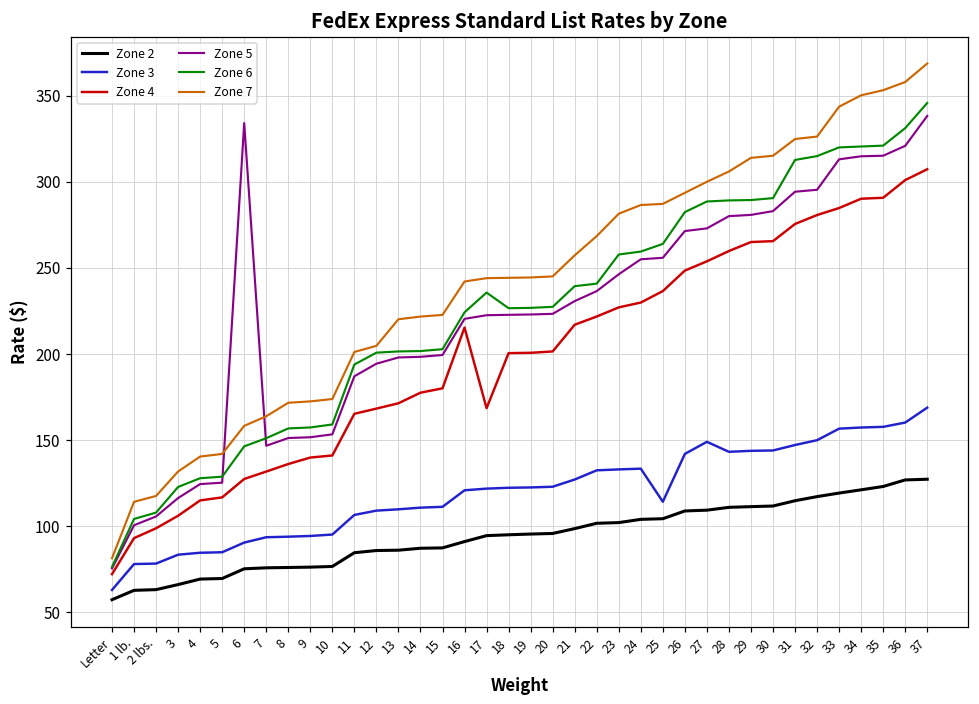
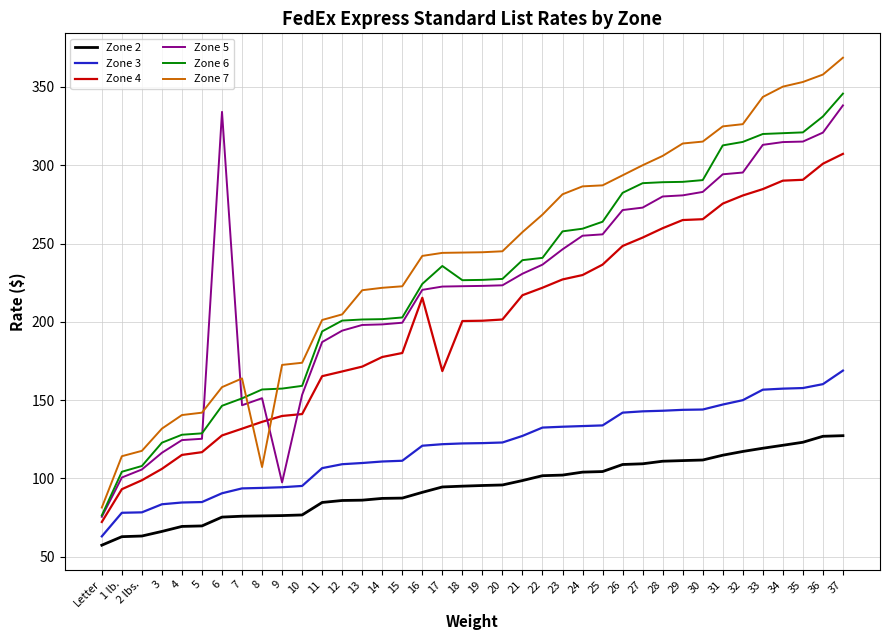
  {
    "Zone 3": {
      "Letter": 63,
      "1 lb.": 78,
      "2 lbs.": 78,
      "3": 83,
      "4": 85,
      "5": 85,
      "6": 90,
      "7": 94,
      "8": 94,
      "9": 94,
      "10": 95,
      "11": 107,
      "12": 109,
      "13": 110,
      "14": 111,
      "15": 111,
      "16": 121,
      "17": 122,
      "18": 122,
      "19": 123,
      "20": 123,
      "21": 127,
      "22": 132,
      "23": 133,
      "24": 133,
-     "25": 114,
+     "25": 134,
      "26": 142,
-     "27": 149,
+     "27": 143,
      "28": 143,
      "29": 144,
      "30": 144,
      "31": 147,
      "32": 150,
      "33": 157,
      "34": 157,
      "35": 158,
      "36": 160,
      "37": 169
    },
    "Zone 5": {
      "1 lb.": 101,
      "2 lbs.": 106,
      "3": 116,
      "4": 124,
      "5": 125,
      "6": 334,
      "7": 147,
      "8": 151,
-     "9": 152,
+     "9": 97,
      "10": 153,
      "11": 187,
      "12": 194,
      "13": 198,
      "14": 198,
      "15": 199,
      "16": 220,
      "17": 223,
      "18": 223,
      "19": 223,
      "20": 223,
      "21": 231,
      "22": 237,
      "23": 246,
      "24": 255,
      "25": 256,
      "26": 271,
      "27": 273,
      "28": 280,
      "29": 281,
      "30": 283,
      "31": 294,
      "32": 295,
      "33": 313,
      "34": 315,
      "35": 315,
      "36": 321,
      "37": 338
    },
    "Zone 7": {
      "Letter": 81,
      "1 lb.": 114,
      "2 lbs.": 118,
      "3": 132,
      "4": 140,
      "5": 142,
      "6": 158,
      "7": 164,
-     "8": 172,
+     "8": 107,
      "9": 172,
      "10": 174,
      "11": 201,
      "12": 205,
      "13": 220,
      "14": 222,
      "15": 223,
      "16": 242,
      "17": 244,
      "18": 244,
      "19": 244,
      "20": 245,
      "21": 257,
      "22": 268,
      "23": 281,
      "24": 287,
      "25": 287,
      "26": 294,
      "27": 300,
      "28": 306,
      "29": 314,
      "30": 315,
      "31": 325,
      "32": 326,
      "33": 344,
      "34": 350,
      "35": 353,
      "36": 358,
      "37": 369
    }
  }
